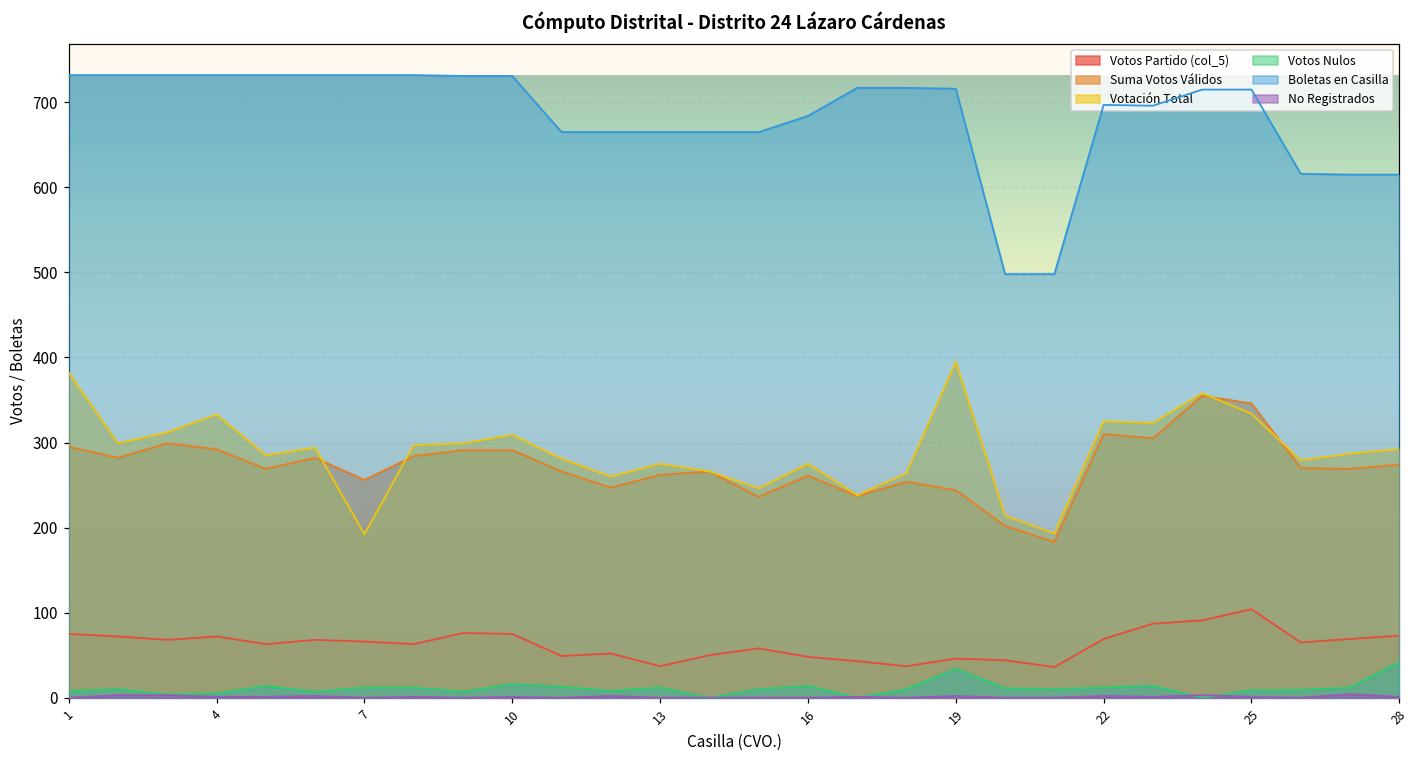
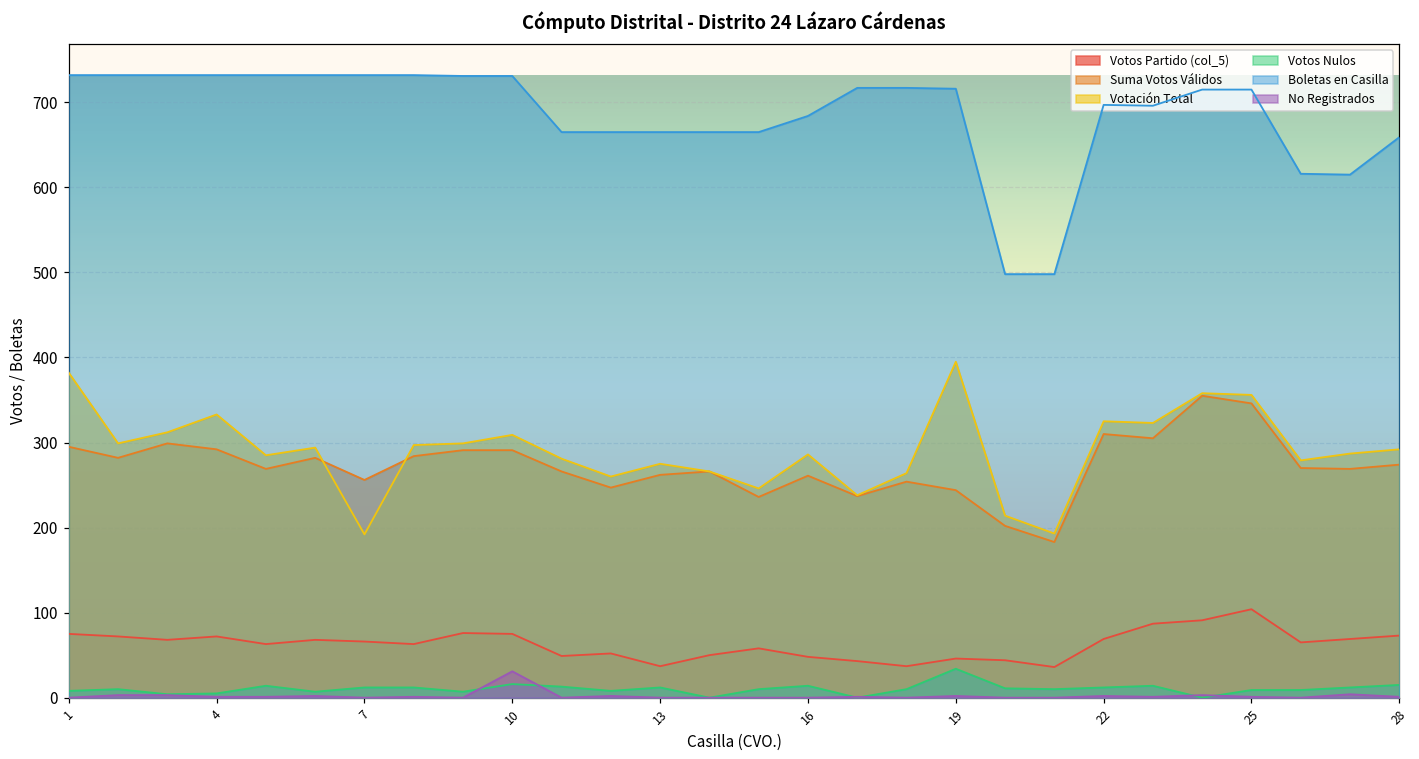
  {
    "Votación Total": {
      "1": 380,
      "4": 330,
      "7": 190,
      "10": 310,
      "13": 280,
-     "16": 280,
+     "16": 290,
      "19": 400,
      "22": 330,
-     "25": 330,
+     "25": 360,
      "28": 290
    },
    "Votos Nulos": {
      "1": 10,
      "4": 10,
      "7": 10,
      "10": 20,
      "13": 10,
      "16": 10,
      "19": 30,
      "22": 10,
      "25": 10,
-     "28": 40
+     "28": 20
    },
    "Boletas en Casilla": {
      "1": 730,
      "4": 730,
      "7": 730,
      "10": 730,
      "13": 670,
      "16": 680,
      "19": 720,
-     "28": 620
+     "28": 660
    },
    "No Registrados": {
      "1": 0,
      "4": 0,
      "7": 0,
-     "10": 0,
+     "10": 30,
      "13": 0,
      "16": 0,
      "19": 0,
      "22": 0,
      "25": 0,
      "28": 0
    }
  }
